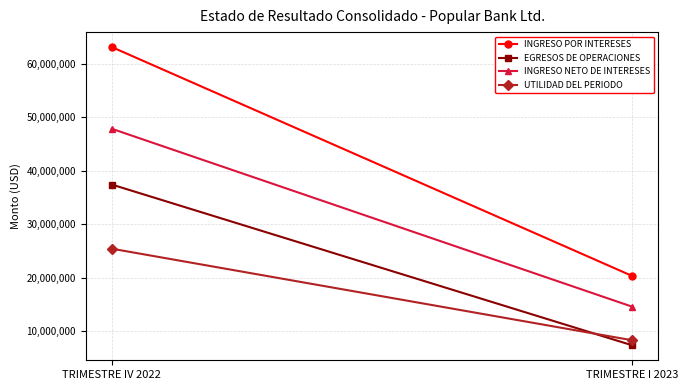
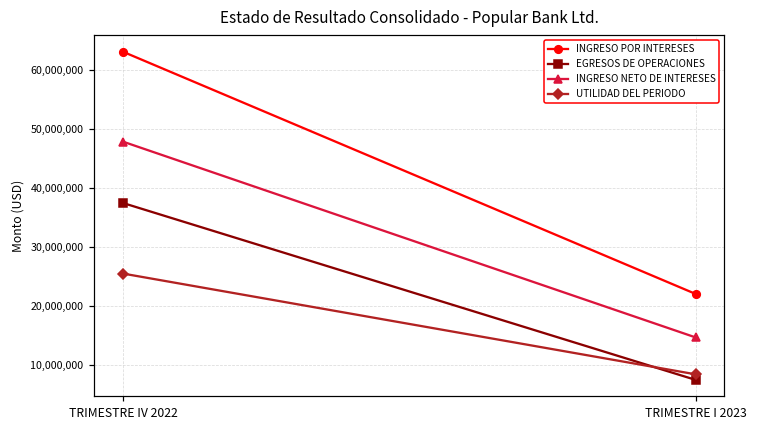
  {
    "INGRESO POR INTERESES": {
      "TRIMESTRE IV 2022": "63,000,000",
-     "TRIMESTRE I 2023": "20,000,000"
+     "TRIMESTRE I 2023": "22,000,000"
    },
    "EGRESOS DE OPERACIONES": {
      "TRIMESTRE IV 2022": "37,000,000",
      "TRIMESTRE I 2023": "7,000,000"
    }
  }
